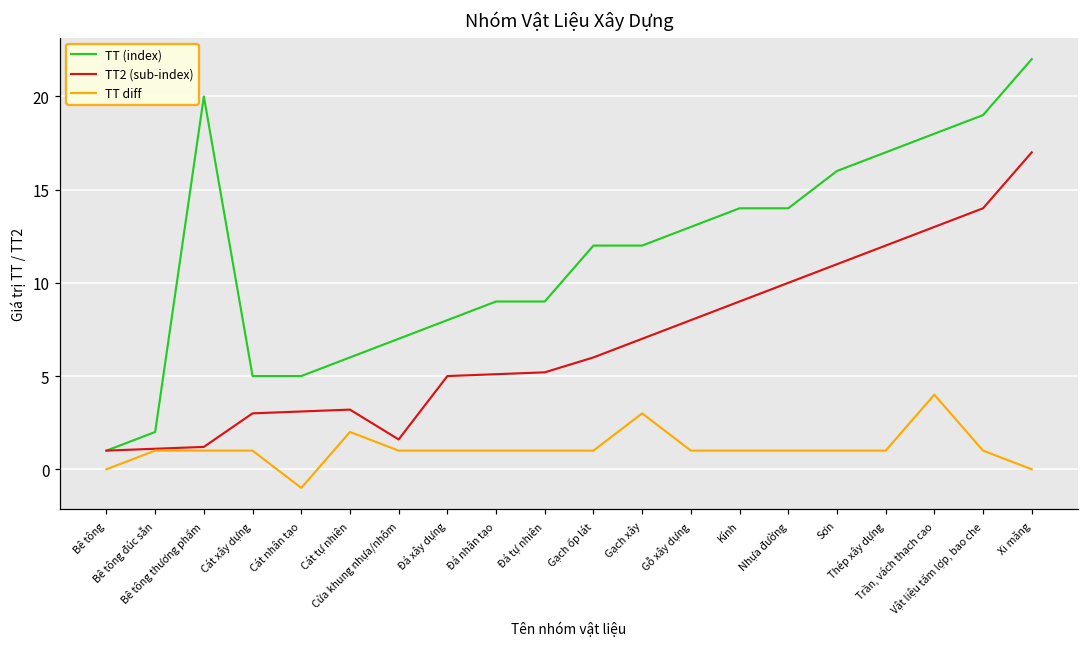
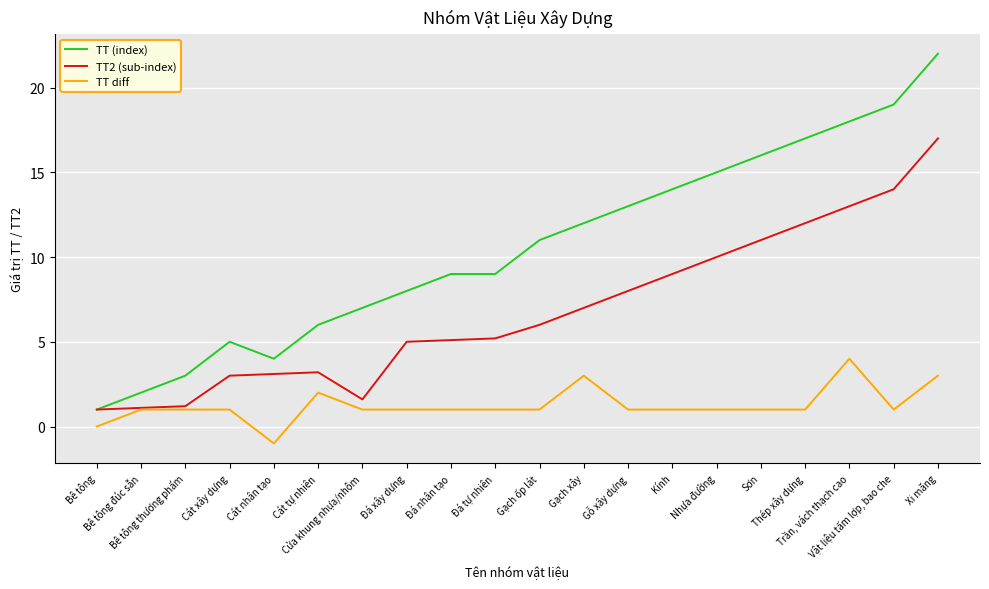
  {
    "TT (index)": {
      "Bê tông đúc sẵn": 2,
-     "Bê tông thương phẩm": 20,
+     "Bê tông thương phẩm": 3,
      "Cát xây dựng": 5,
-     "Cát nhân tạo": 5,
+     "Cát nhân tạo": 4,
      "Cát tự nhiên": 6,
      "Cửa khung nhựa/nhôm": 7,
      "Đá xây dựng": 8,
      "Đá nhân tạo": 9,
      "Đá tự nhiên": 9,
-     "Gạch ốp lát": 12,
+     "Gạch ốp lát": 11,
      "Gạch xây": 12,
      "Gỗ xây dựng": 13,
      "Kính": 14,
-     "Nhựa đường": 14,
+     "Nhựa đường": 15,
      "Sơn": 16,
      "Thép xây dựng": 17,
      "Trần, vách thạch cao": 18,
      "Vật liệu tấm lợp, bao che": 19,
      "Xi măng": 22
    },
    "TT2 (sub-index)": {
      "Bê tông thương phẩm": 1.2,
      "Cát xây dựng": 3,
      "Cát nhân tạo": 3,
      "Cát tự nhiên": 3.2,
      "Cửa khung nhựa/nhôm": 1.6,
      "Đá xây dựng": 5,
      "Đá nhân tạo": 5,
      "Đá tự nhiên": 5.2,
      "Gạch ốp lát": 6,
      "Gạch xây": 7,
      "Gỗ xây dựng": 8,
      "Kính": 9,
      "Nhựa đường": 10,
      "Sơn": 11,
      "Thép xây dựng": 12,
      "Trần, vách thạch cao": 13,
      "Vật liệu tấm lợp, bao che": 14,
      "Xi măng": 17
    },
    "TT diff": {
      "Bê tông": 0,
      "Bê tông thương phẩm": 1,
      "Cát xây dựng": 1,
      "Cát nhân tạo": -1,
      "Cát tự nhiên": 2,
      "Cửa khung nhựa/nhôm": 1,
      "Đá xây dựng": 1,
      "Đá nhân tạo": 1,
      "Đá tự nhiên": 1,
      "Gạch ốp lát": 1,
      "Gạch xây": 3,
      "Gỗ xây dựng": 1,
      "Kính": 1,
      "Nhựa đường": 1,
      "Sơn": 1,
      "Thép xây dựng": 1,
      "Trần, vách thạch cao": 4,
      "Vật liệu tấm lợp, bao che": 1,
-     "Xi măng": 0
+     "Xi măng": 3
    }
  }
